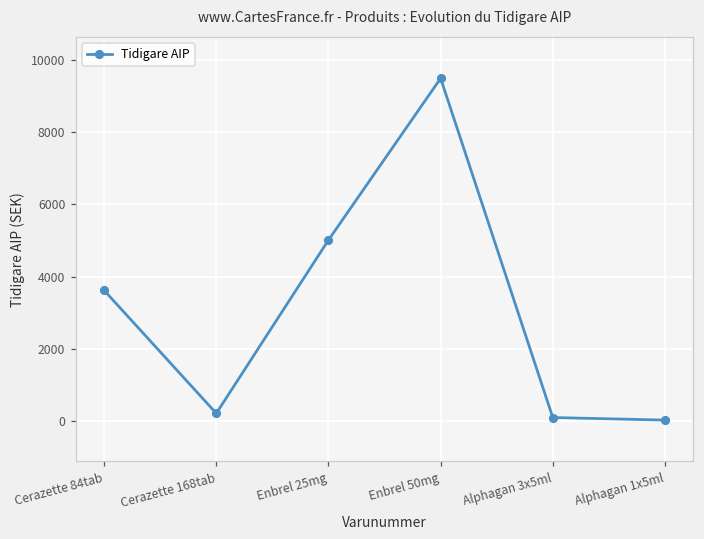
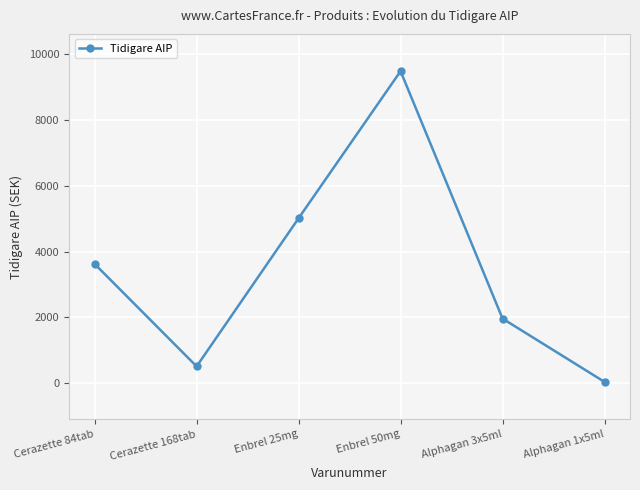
  {
    "Cerazette 84tab": 3600,
-   "Cerazette 168tab": 200,
+   "Cerazette 168tab": 500,
    "Enbrel 25mg": 5000,
    "Enbrel 50mg": 9500,
-   "Alphagan 3x5ml": 100,
+   "Alphagan 3x5ml": 2000,
    "Alphagan 1x5ml": 0
  }
